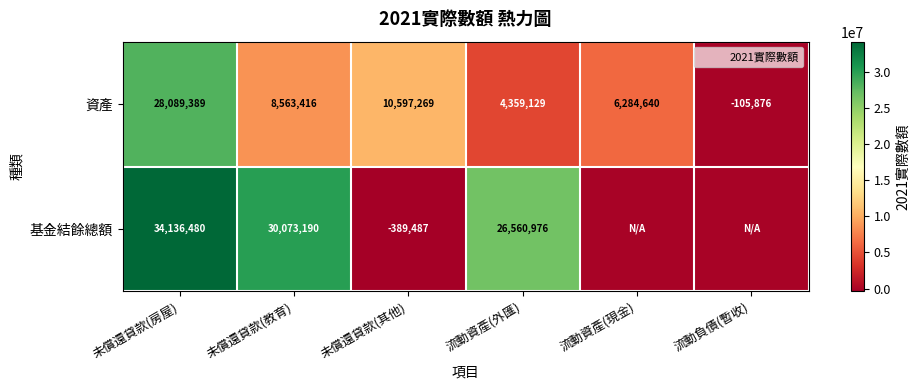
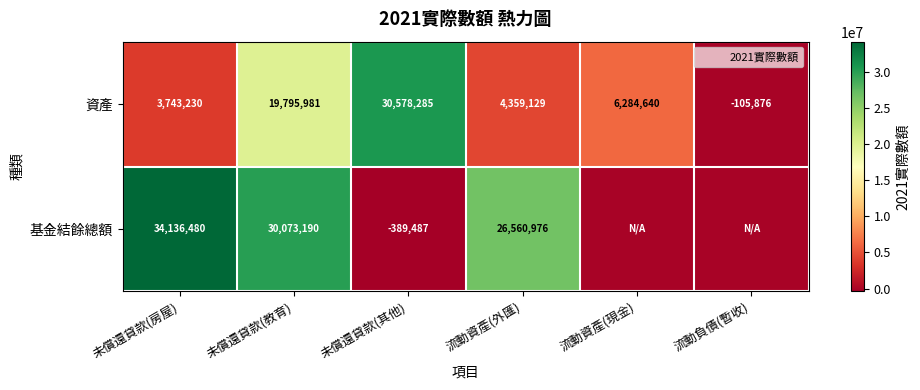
  {
    "資產": {
-     "未償還貸款(房屋)": "28,089,389",
-     "未償還貸款(教育)": "8,563,416",
-     "未償還貸款(其他)": "10,597,269",
+     "未償還貸款(房屋)": "3,743,230",
+     "未償還貸款(教育)": "19,795,981",
+     "未償還貸款(其他)": "30,578,285",
      "流動資產(外匯)": "4,359,129",
      "流動資產(現金)": "6,284,640",
      "流動負債(暫收)": "-105,876"
    },
    "基金結餘總額": {
      "未償還貸款(房屋)": "34,136,480",
      "未償還貸款(教育)": "30,073,190",
      "未償還貸款(其他)": "-389,487",
      "流動資產(外匯)": "26,560,976"
    }
  }
